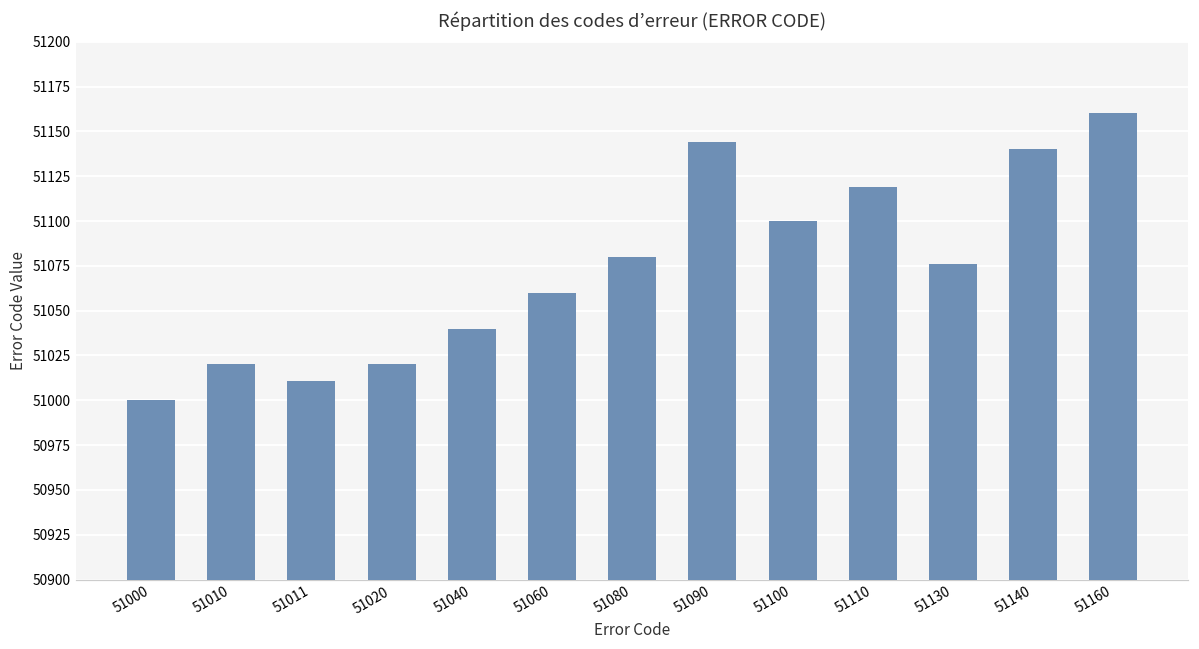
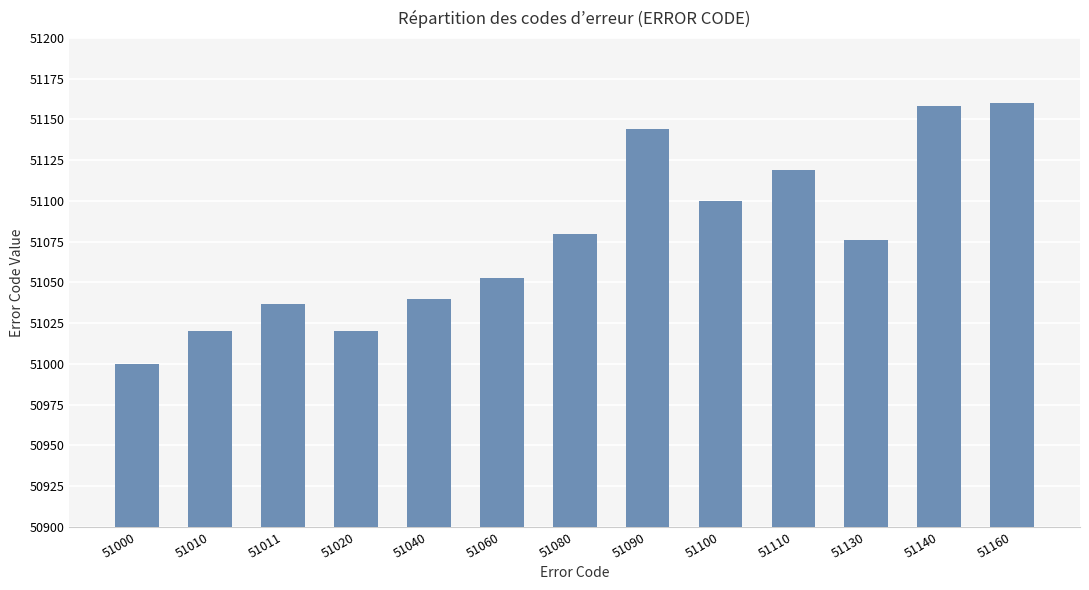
  {
    "51000": 51000,
    "51010": 51020,
-   "51011": 51011,
+   "51011": 51037,
    "51020": 51020,
    "51040": 51040,
-   "51060": 51060,
+   "51060": 51053,
    "51080": 51080,
    "51090": 51144,
    "51100": 51100,
    "51110": 51119,
    "51130": 51076,
-   "51140": 51140,
+   "51140": 51158,
    "51160": 51160
  }
